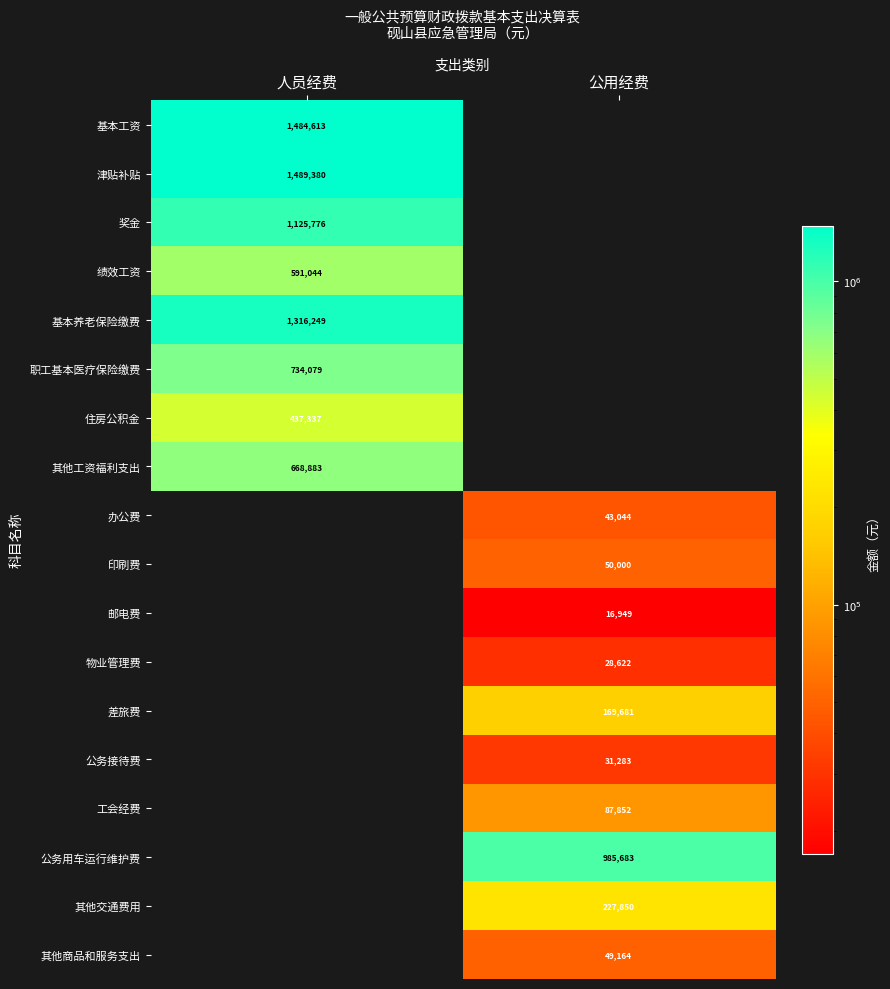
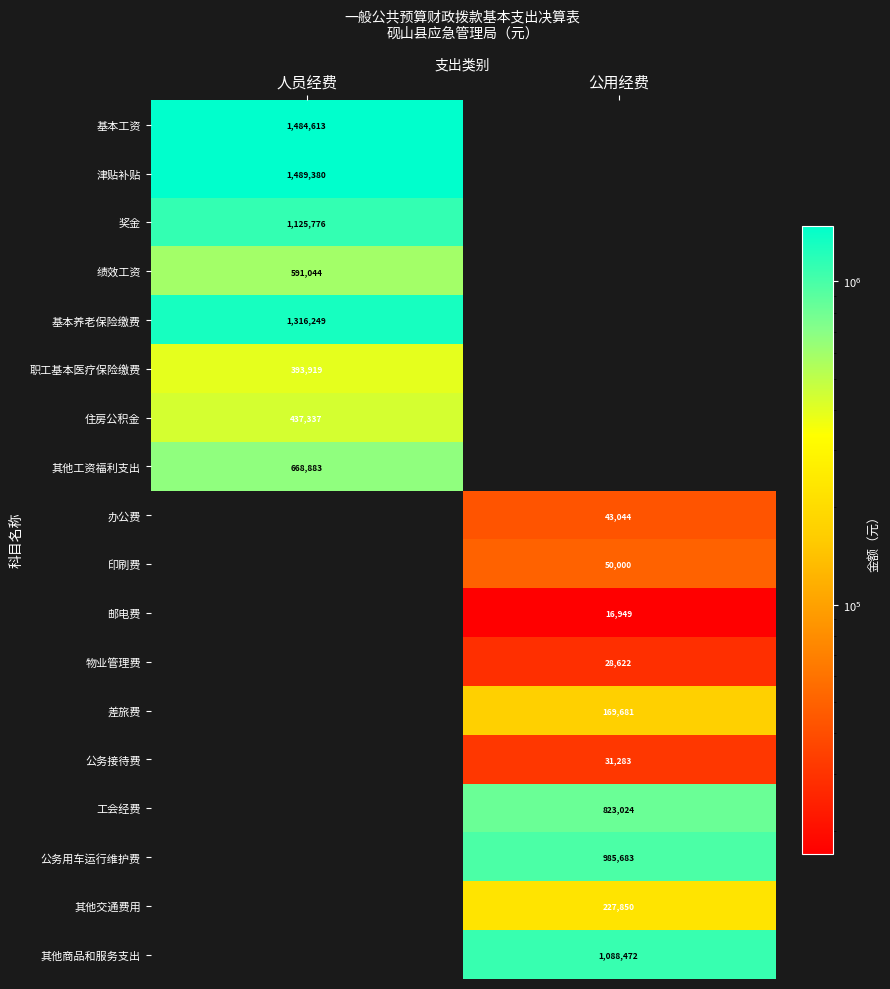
  {
    "基本工资": {
      "人员经费": "1,484,613"
    },
    "津贴补贴": {
      "人员经费": "1,489,380"
    },
    "奖金": {
      "人员经费": "1,125,776"
    },
    "绩效工资": {
      "人员经费": "591,044"
    },
    "基本养老保险缴费": {
      "人员经费": "1,316,249"
    },
    "职工基本医疗保险缴费": {
-     "人员经费": "734,079"
+     "人员经费": "393,919"
    },
    "住房公积金": {
      "人员经费": "437,337"
    },
    "其他工资福利支出": {
      "人员经费": "668,883"
    },
    "办公费": {
      "公用经费": "43,044"
    },
    "印刷费": {
      "公用经费": "50,000"
    },
    "邮电费": {
      "公用经费": "16,949"
    },
    "物业管理费": {
      "公用经费": "28,622"
    },
    "差旅费": {
      "公用经费": "169,681"
    },
    "公务接待费": {
      "公用经费": "31,283"
    },
    "工会经费": {
-     "公用经费": "87,852"
+     "公用经费": "823,024"
    },
    "公务用车运行维护费": {
      "公用经费": "985,683"
    },
    "其他交通费用": {
      "公用经费": "227,850"
    },
    "其他商品和服务支出": {
-     "公用经费": "49,164"
+     "公用经费": "1,088,472"
    }
  }
